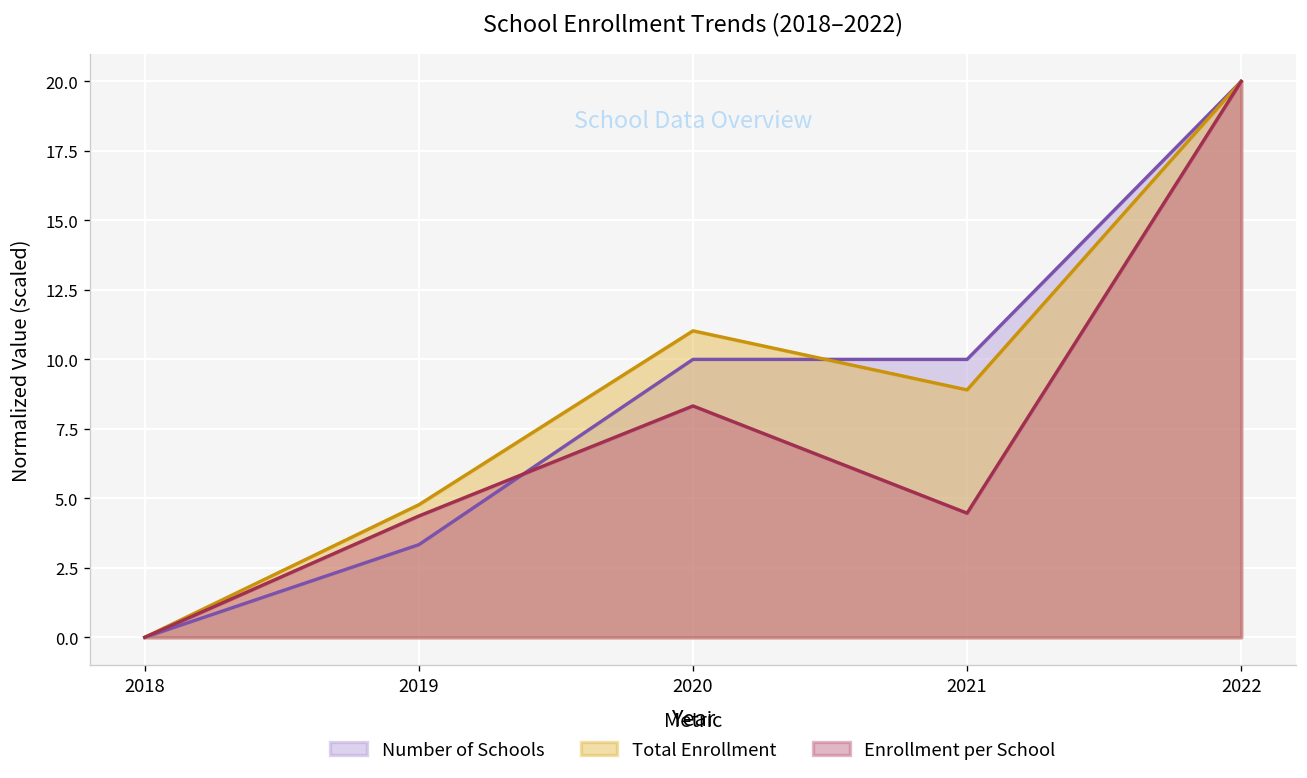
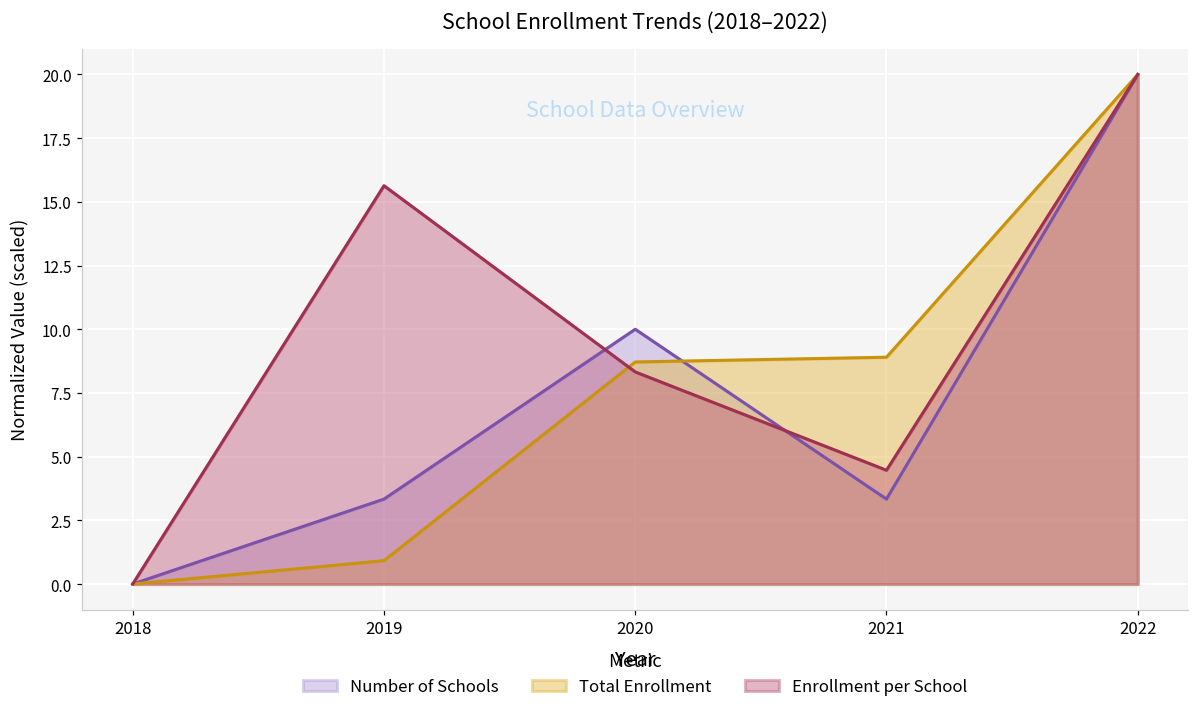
  {
    "Number of Schools": {
      "2019": 3.3,
      "2020": 10.0,
-     "2021": 10.0
+     "2021": 3.3
    },
    "Total Enrollment": {
-     "2019": 4.8,
-     "2020": 11.0,
+     "2019": 0.9,
+     "2020": 8.7,
      "2021": 8.9
    },
    "Enrollment per School": {
-     "2019": 4.4,
+     "2019": 15.6,
      "2020": 8.3,
      "2021": 4.5
    }
  }
